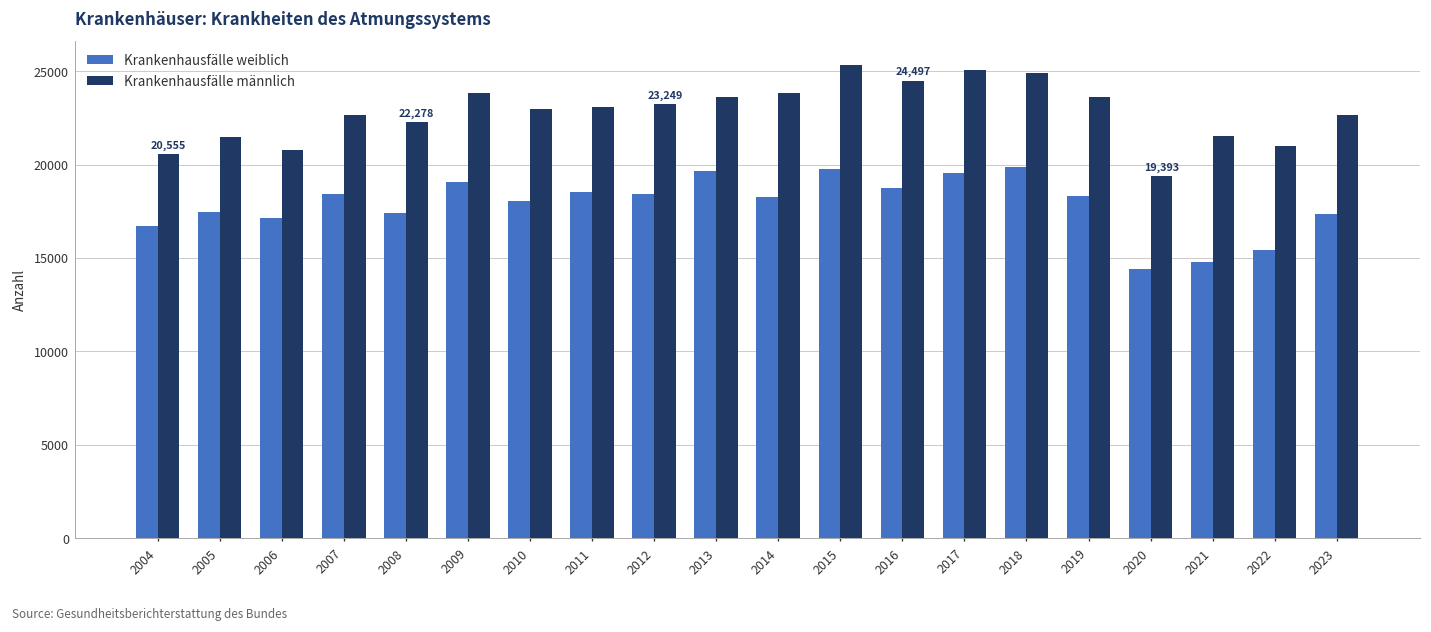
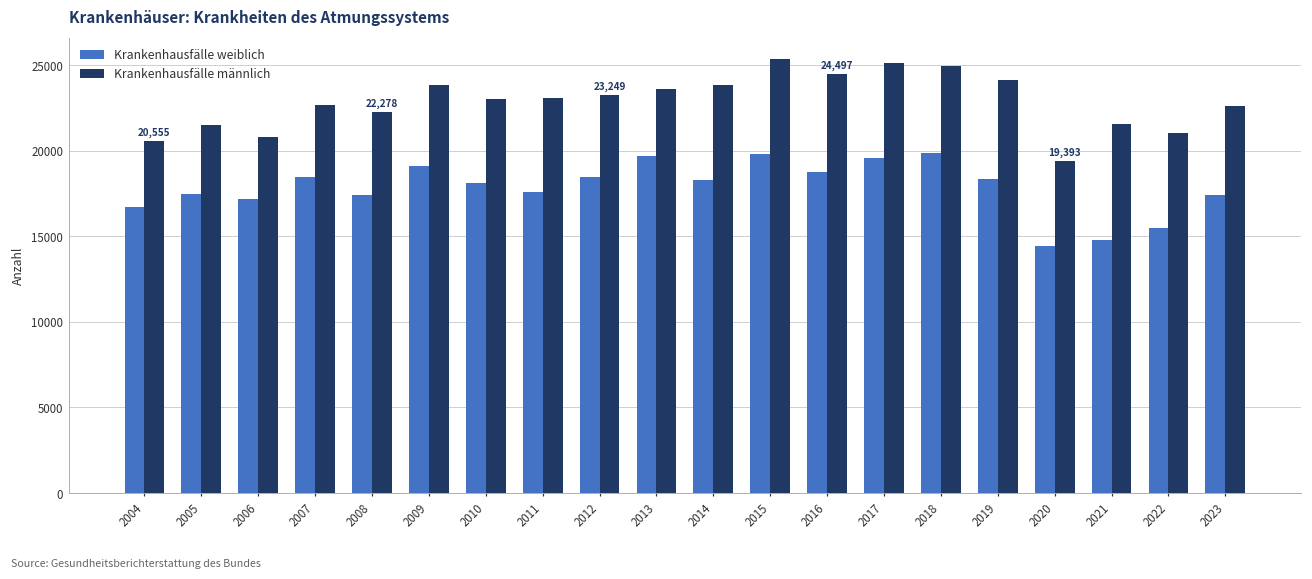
  {
    "Krankenhausfälle weiblich": {
      "2004": 16700,
      "2005": 17400,
      "2006": 17100,
      "2007": 18400,
      "2008": 17400,
      "2009": 19100,
      "2010": 18100,
-     "2011": 18600,
+     "2011": 17600,
      "2012": 18500,
      "2013": 19700,
      "2014": 18300,
      "2015": 19800,
      "2016": 18800,
      "2017": 19500,
      "2018": 19800,
      "2019": 18300,
      "2020": 14400,
      "2021": 14800,
      "2022": 15500,
      "2023": 17400
    },
    "Krankenhausfälle männlich": {
      "2005": 21500,
      "2006": 20800,
      "2007": 22700,
      "2009": 23800,
      "2010": 23000,
      "2011": 23100,
      "2013": 23600,
      "2014": 23900,
      "2015": 25300,
      "2017": 25100,
      "2018": 24900,
-     "2019": 23600,
+     "2019": 24200,
      "2021": 21600,
      "2022": 21000,
      "2023": 22600
    }
  }
